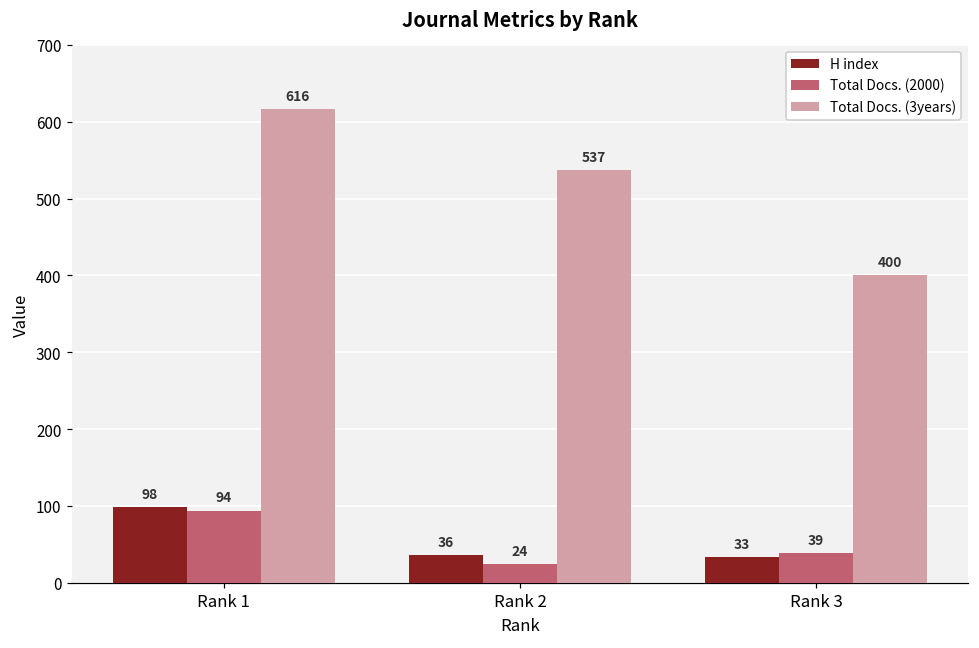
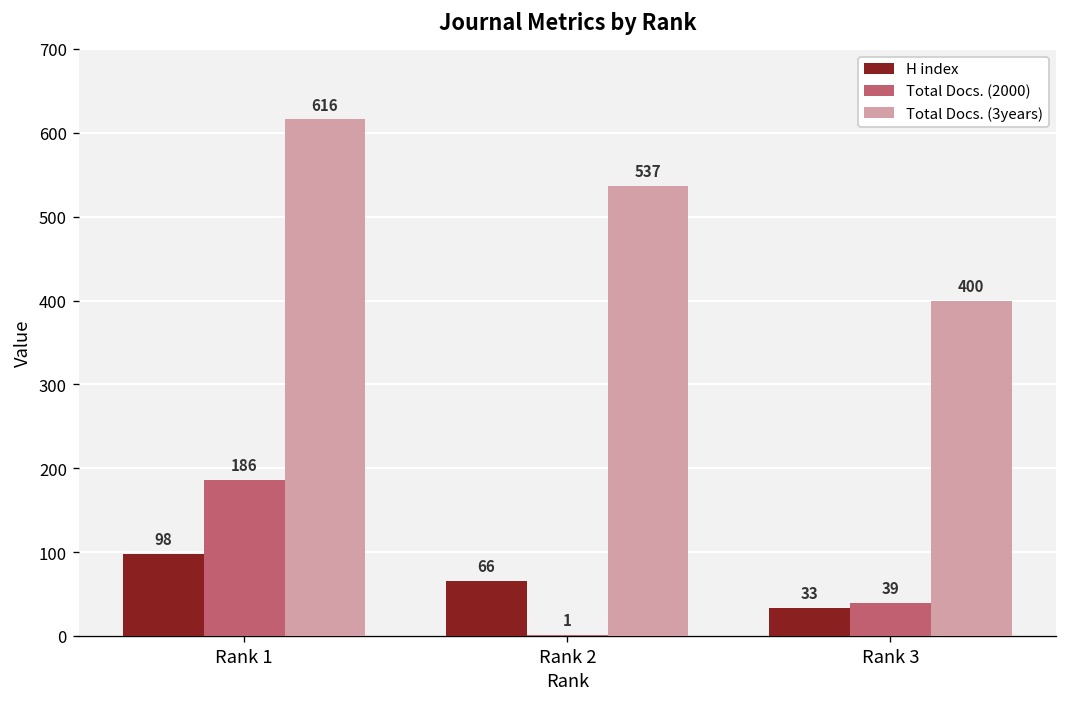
  {
    "H index": {
      "Rank 1": 98,
-     "Rank 2": 36,
+     "Rank 2": 66,
      "Rank 3": 33
    },
    "Total Docs. (2000)": {
-     "Rank 1": 94,
-     "Rank 2": 24,
+     "Rank 1": 186,
+     "Rank 2": 1,
      "Rank 3": 39
    },
    "Total Docs. (3years)": {
      "Rank 1": 616,
      "Rank 2": 537,
      "Rank 3": 400
    }
  }
